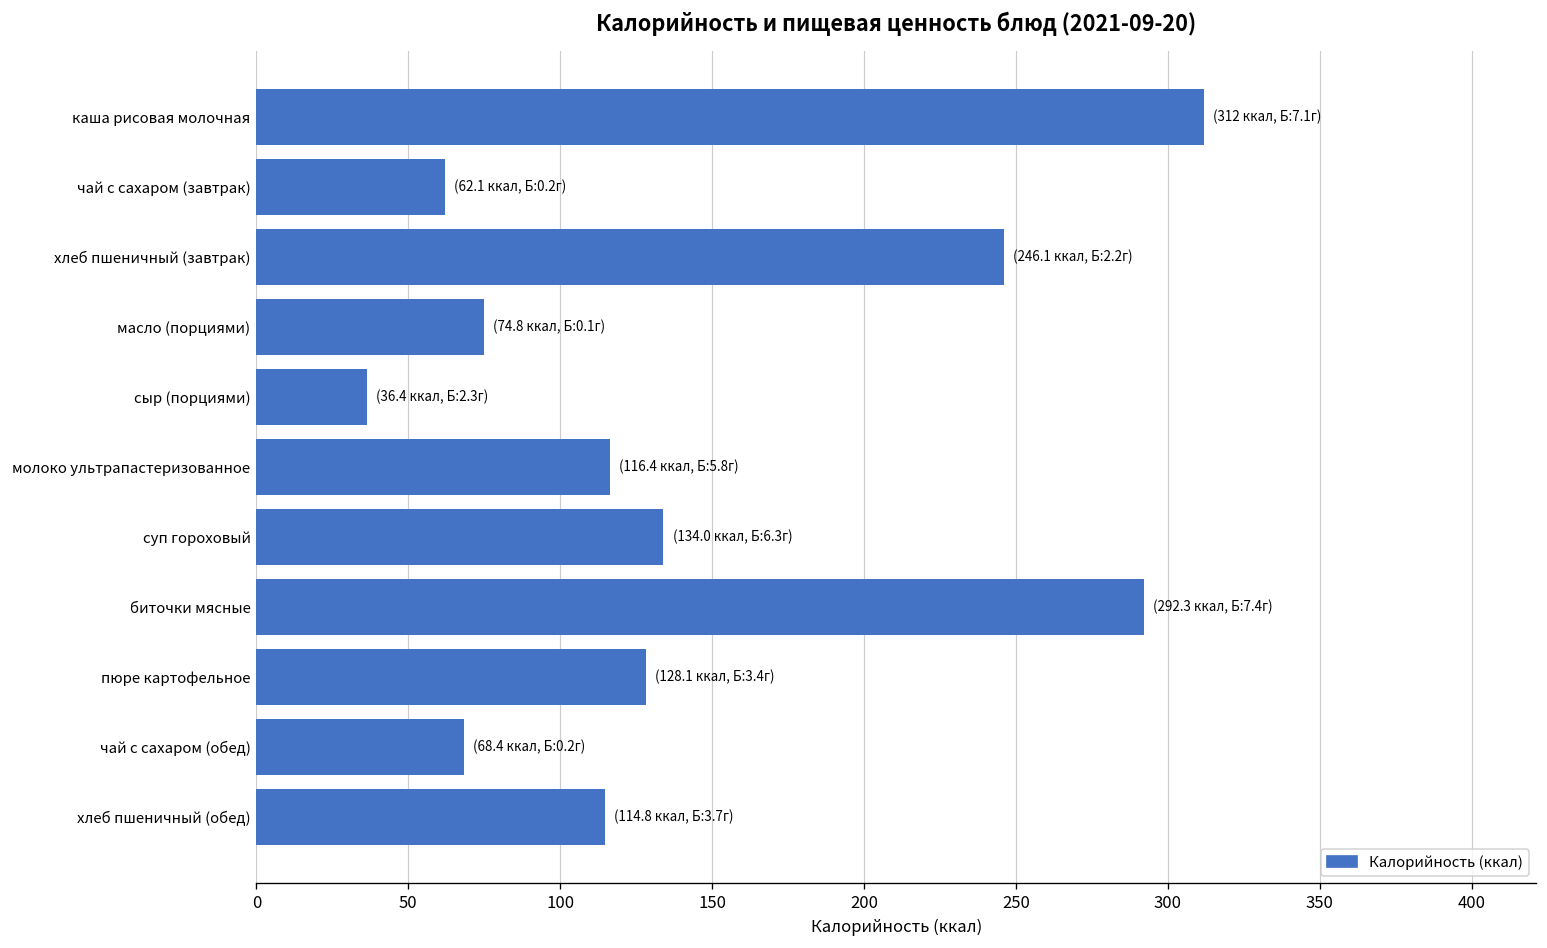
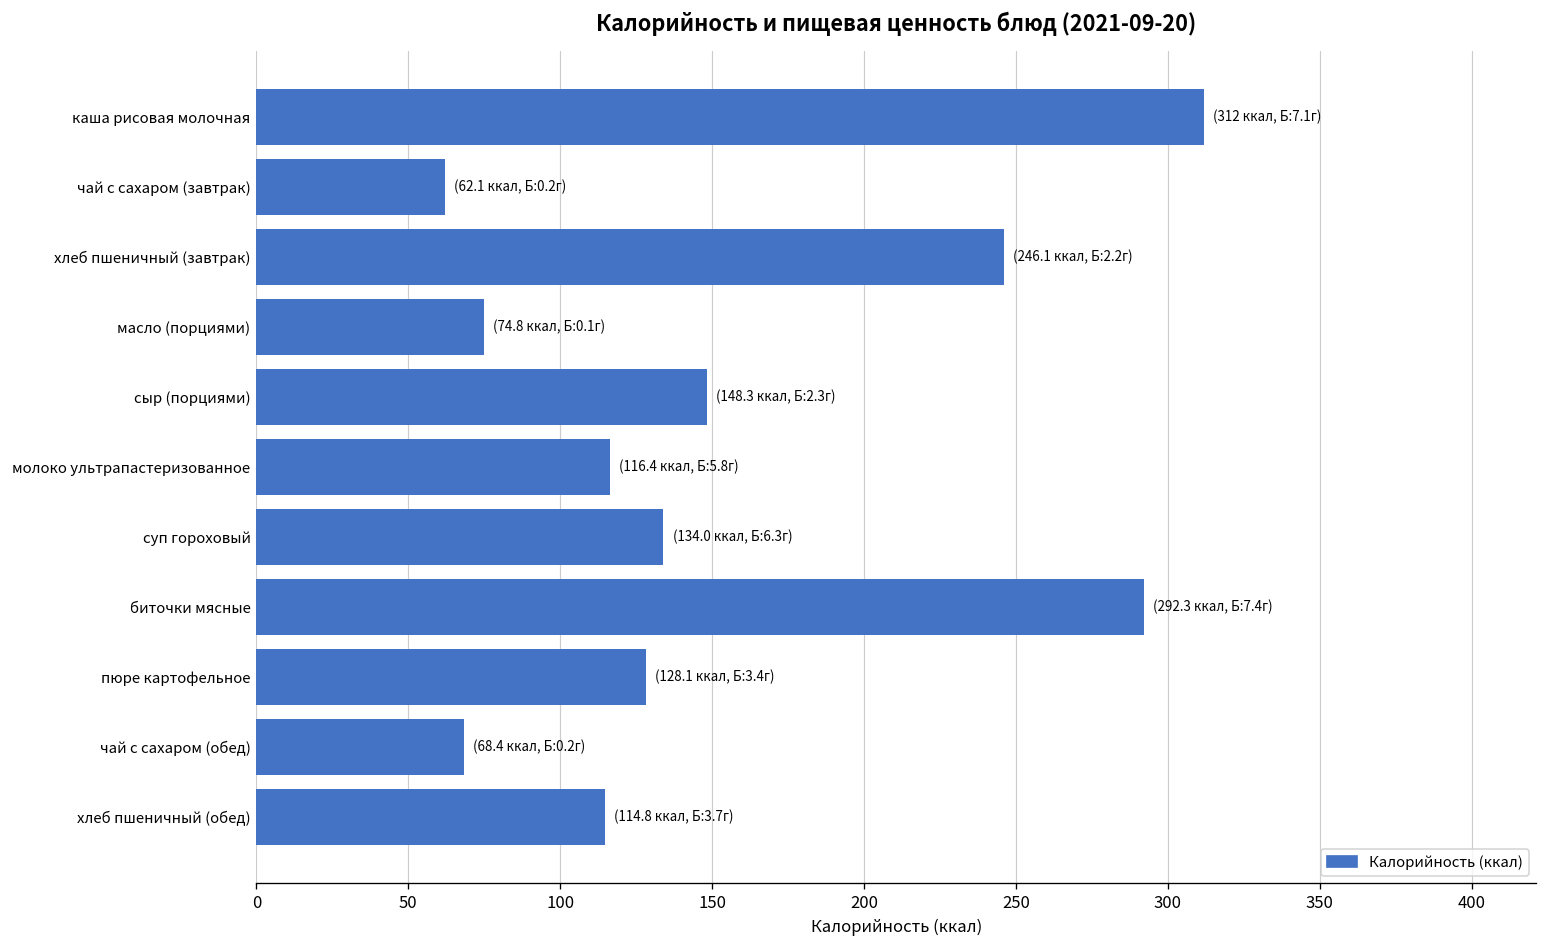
  {
    "каша рисовая молочная": "(312 ккал, Б:7.1г)",
    "чай с сахаром (завтрак)": "(62.1 ккал, Б:0.2г)",
    "хлеб пшеничный (завтрак)": "(246.1 ккал, Б:2.2г)",
    "масло (порциями)": "(74.8 ккал, Б:0.1г)",
-   "сыр (порциями)": "(36.4 ккал, Б:2.3г)",
+   "сыр (порциями)": "(148.3 ккал, Б:2.3г)",
    "молоко ультрапастеризованное": "(116.4 ккал, Б:5.8г)",
    "суп гороховый": "(134.0 ккал, Б:6.3г)",
    "биточки мясные": "(292.3 ккал, Б:7.4г)",
    "пюре картофельное": "(128.1 ккал, Б:3.4г)",
    "чай с сахаром (обед)": "(68.4 ккал, Б:0.2г)",
    "хлеб пшеничный (обед)": "(114.8 ккал, Б:3.7г)"
  }
